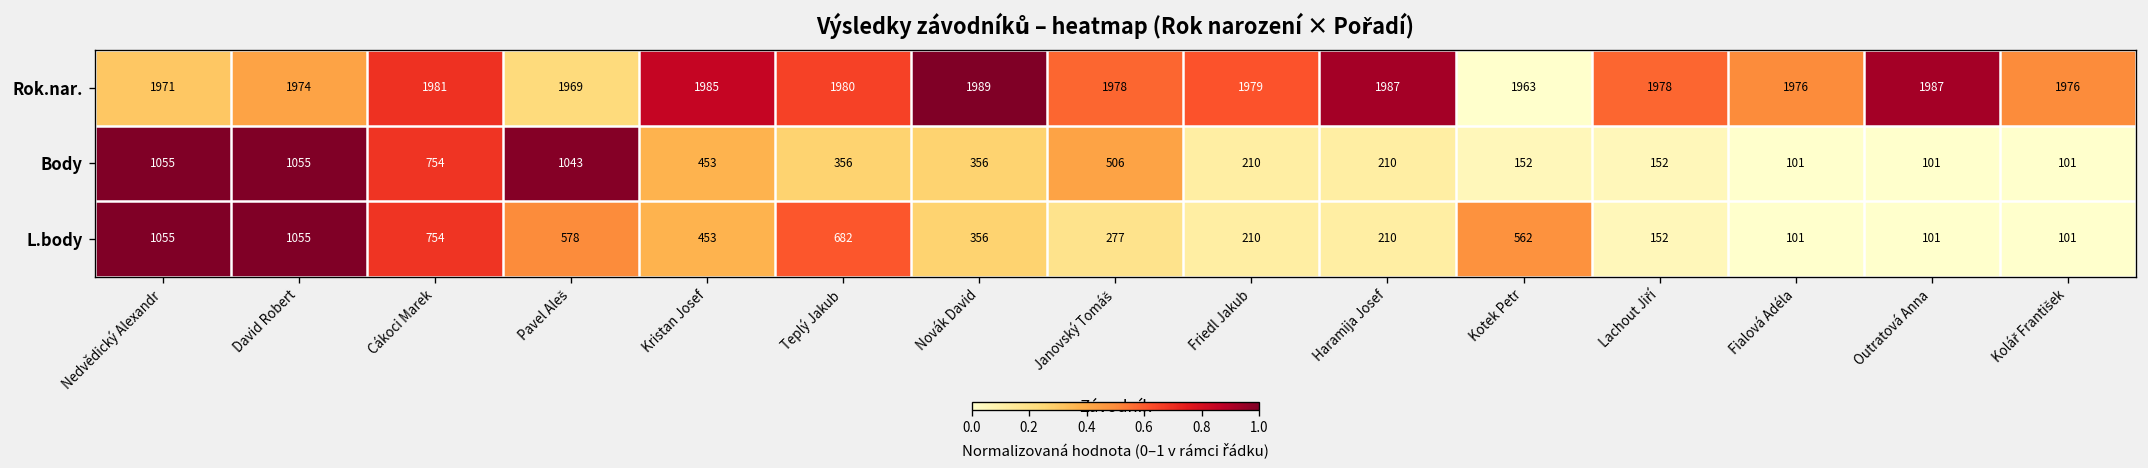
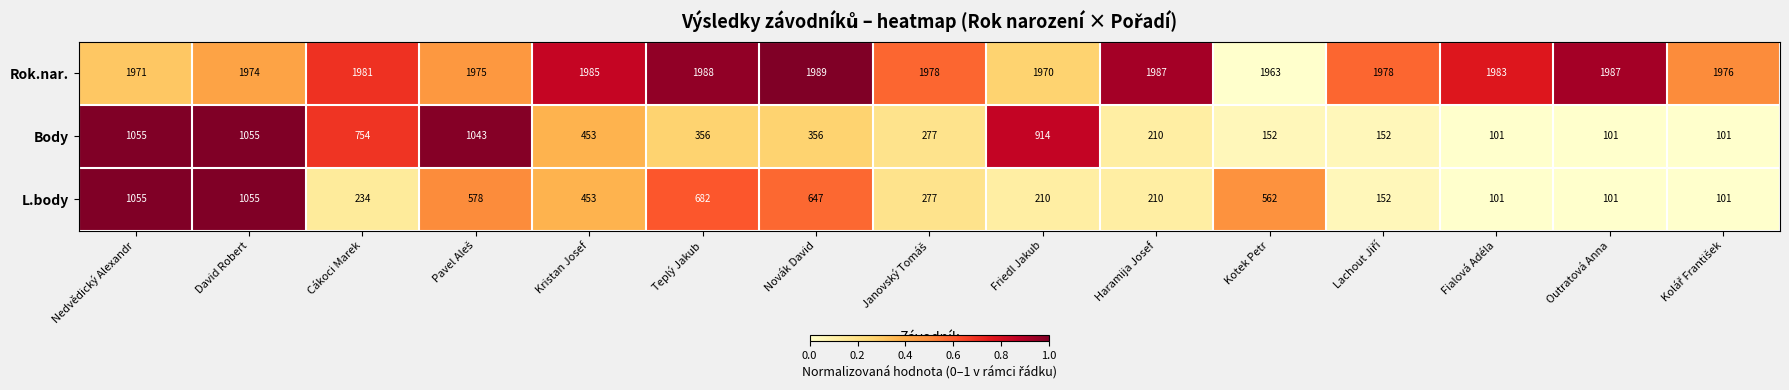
  {
    "Rok.nar.": {
      "Nedvědický Alexandr": 1971,
      "David Robert": 1974,
      "Cákoci Marek": 1981,
-     "Pavel Aleš": 1969,
+     "Pavel Aleš": 1975,
      "Kristan Josef": 1985,
-     "Teplý Jakub": 1980,
+     "Teplý Jakub": 1988,
      "Novák David": 1989,
      "Janovský Tomáš": 1978,
-     "Friedl Jakub": 1979,
+     "Friedl Jakub": 1970,
      "Haramija Josef": 1987,
      "Kotek Petr": 1963,
      "Lachout Jiří": 1978,
-     "Fialová Adéla": 1976,
+     "Fialová Adéla": 1983,
      "Outratová Anna": 1987,
      "Kolář František": 1976
    },
    "Body": {
      "Nedvědický Alexandr": 1055,
      "David Robert": 1055,
      "Cákoci Marek": 754,
      "Pavel Aleš": 1043,
      "Kristan Josef": 453,
      "Teplý Jakub": 356,
      "Novák David": 356,
-     "Janovský Tomáš": 506,
-     "Friedl Jakub": 210,
+     "Janovský Tomáš": 277,
+     "Friedl Jakub": 914,
      "Haramija Josef": 210,
      "Kotek Petr": 152,
      "Lachout Jiří": 152,
      "Fialová Adéla": 101,
      "Outratová Anna": 101,
      "Kolář František": 101
    },
    "L.body": {
      "Nedvědický Alexandr": 1055,
      "David Robert": 1055,
-     "Cákoci Marek": 754,
+     "Cákoci Marek": 234,
      "Pavel Aleš": 578,
      "Kristan Josef": 453,
      "Teplý Jakub": 682,
-     "Novák David": 356,
+     "Novák David": 647,
      "Janovský Tomáš": 277,
      "Friedl Jakub": 210,
      "Haramija Josef": 210,
      "Kotek Petr": 562,
      "Lachout Jiří": 152,
      "Fialová Adéla": 101,
      "Outratová Anna": 101,
      "Kolář František": 101
    }
  }
